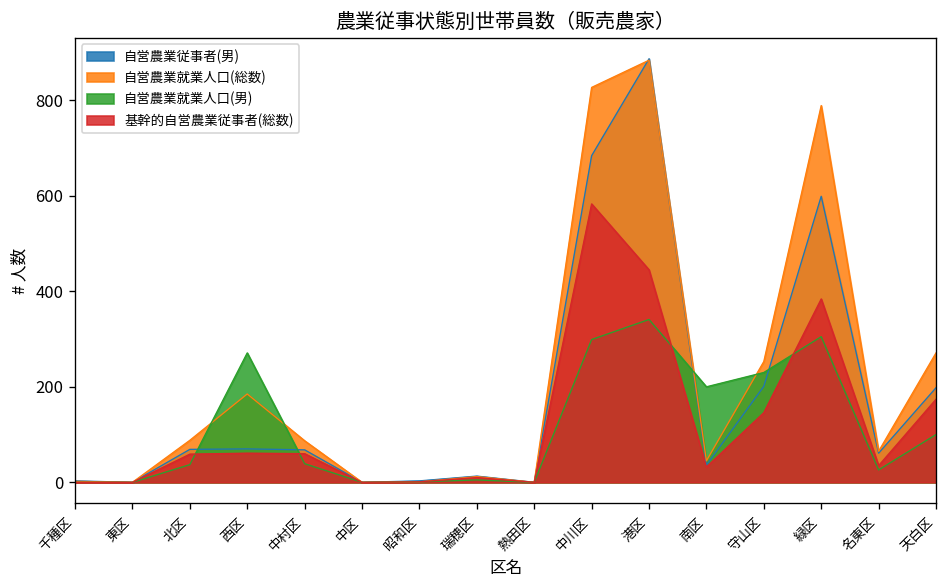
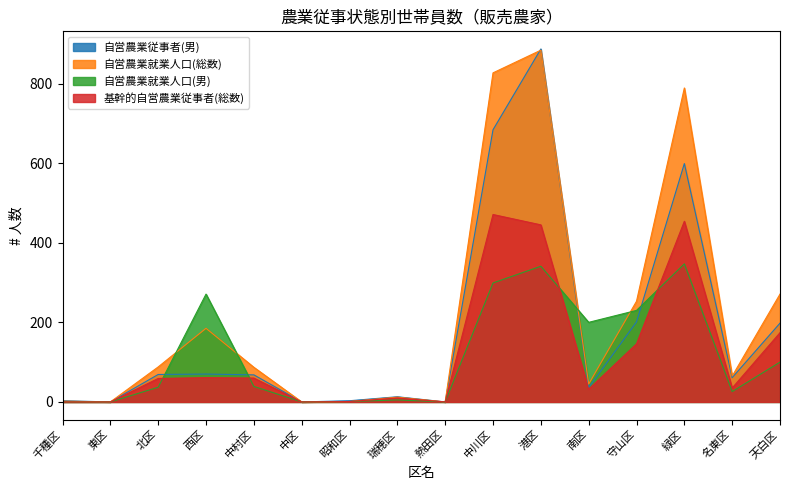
  {
    "自営農業従事者(男)": {
      "北区": 70,
      "西区": 70,
      "中村区": 70,
      "中川区": 680,
      "守山区": 200,
      "緑区": 600,
      "天白区": 200
    },
    "自営農業就業人口(総数)": {
      "北区": 90,
      "西区": 190,
      "中村区": 90,
      "中川区": 830,
      "南区": 50,
      "守山区": 250,
      "緑区": 790,
      "天白区": 270
    },
    "自営農業就業人口(男)": {
      "北区": 40,
      "西区": 270,
      "中村区": 40,
      "中川区": 300,
      "港区": 340,
      "南区": 200,
      "守山区": 230,
-     "緑区": 310,
+     "緑区": 350,
      "名東区": 30,
      "天白区": 100
    },
    "基幹的自営農業従事者(総数)": {
      "北区": 60,
      "西区": 60,
      "中村区": 60,
-     "中川区": 580,
+     "中川区": 470,
      "港区": 450,
      "守山区": 150,
-     "緑区": 380,
+     "緑区": 450,
      "名東区": 40,
      "天白区": 170
    }
  }
